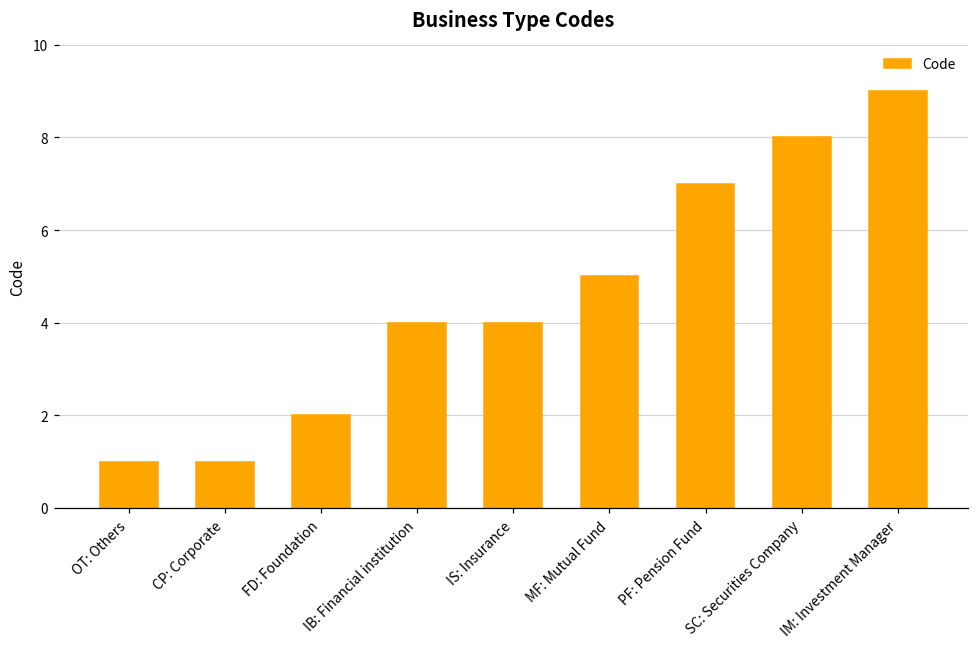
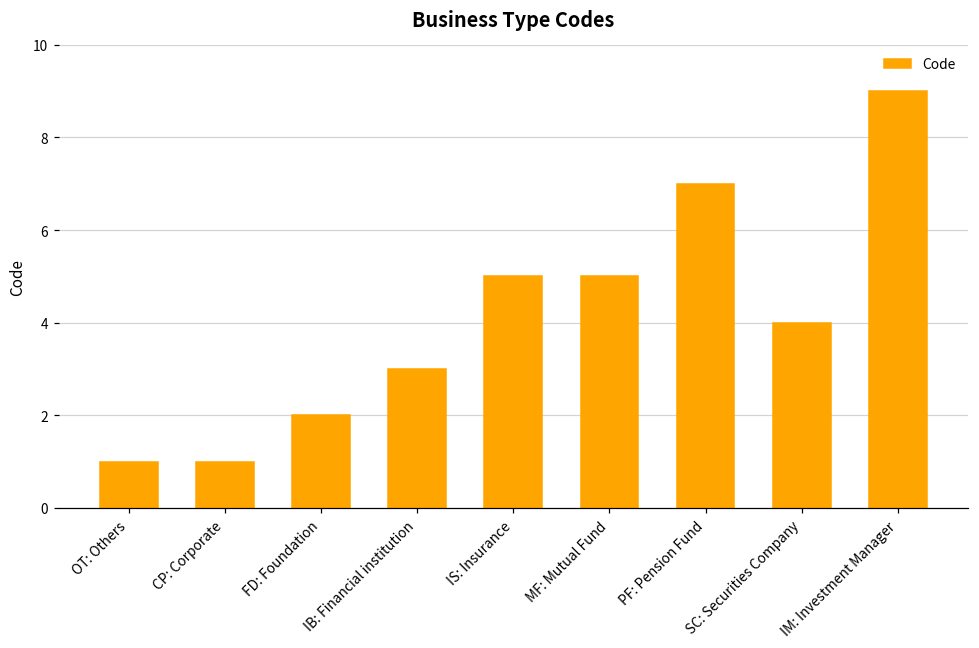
  {
    "OT: Others": 1,
    "CP: Corporate": 1,
    "FD: Foundation": 2,
-   "IB: Financial institution": 4,
-   "IS: Insurance": 4,
+   "IB: Financial institution": 3,
+   "IS: Insurance": 5,
    "MF: Mutual Fund": 5,
    "PF: Pension Fund": 7,
-   "SC: Securities Company": 8,
+   "SC: Securities Company": 4,
    "IM: Investment Manager": 9
  }
